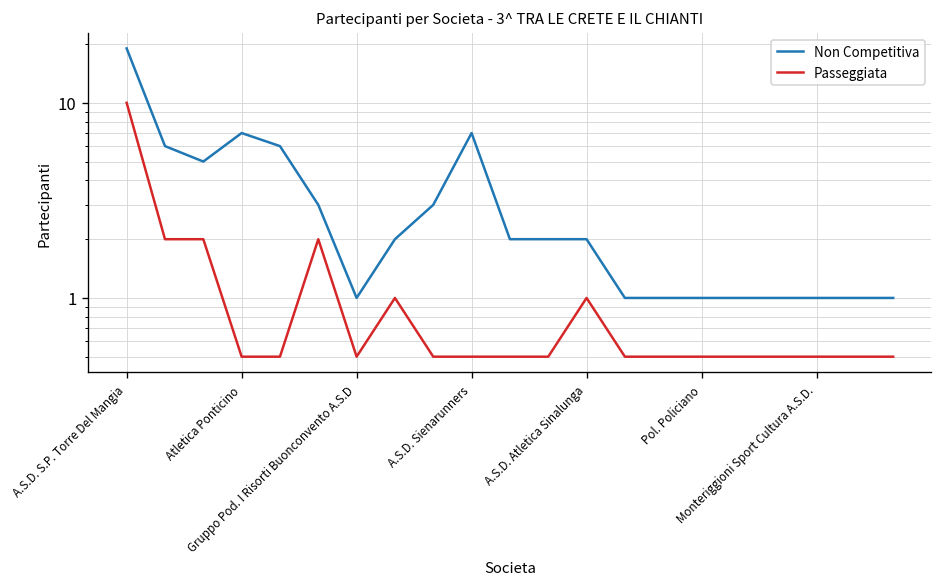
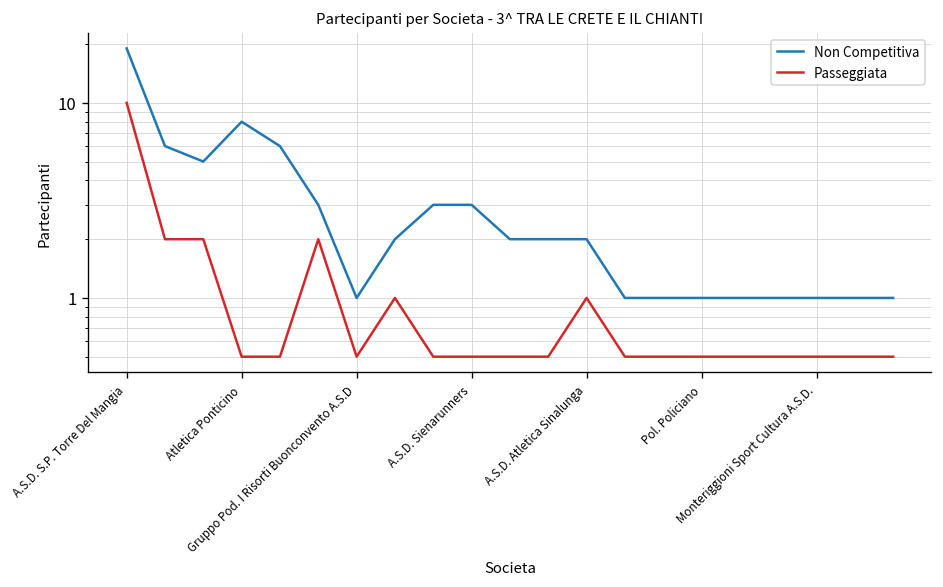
  {
    "Non Competitiva": {
      "A.S.D. S.P. Torre Del Mangia": 19,
-     "Atletica Ponticino": 7,
+     "Atletica Ponticino": 8,
      "Gruppo Pod. I Risorti Buonconvento A.S.D": 1,
-     "A.S.D. Sienarunners": 7,
+     "A.S.D. Sienarunners": 3,
      "A.S.D. Atletica Sinalunga": 2,
      "Pol. Policiano": 1,
      "Monteriggioni Sport Cultura A.S.D.": 1
    },
    "Passeggiata": {
      "A.S.D. S.P. Torre Del Mangia": 10,
      "Atletica Ponticino": 0.50,
      "Gruppo Pod. I Risorti Buonconvento A.S.D": 0.50,
      "A.S.D. Sienarunners": 0.50,
      "A.S.D. Atletica Sinalunga": 1,
      "Pol. Policiano": 0.50,
      "Monteriggioni Sport Cultura A.S.D.": 0.50
    }
  }
